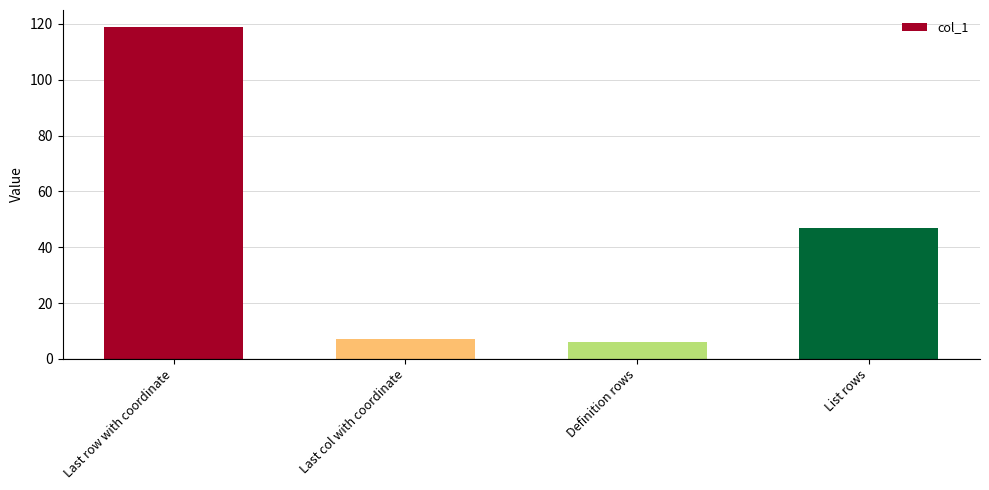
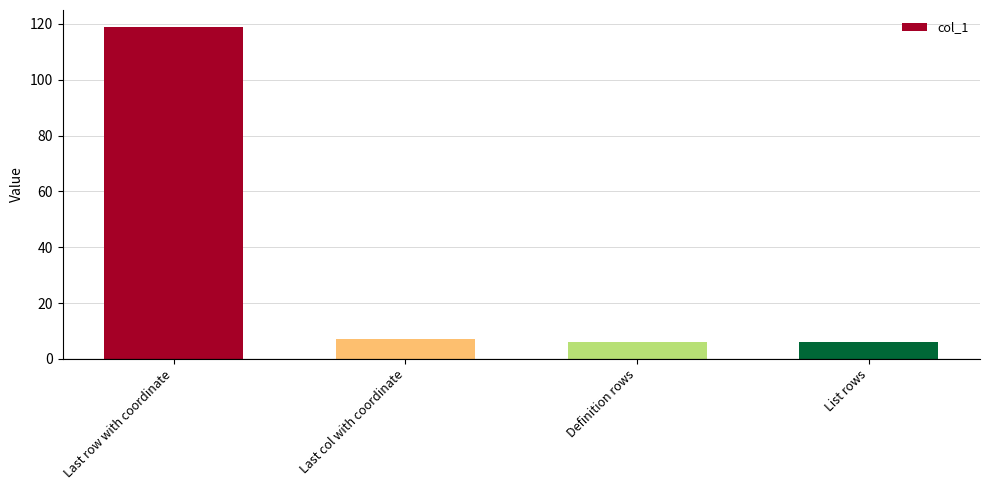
  {
    "Last row with coordinate": 119,
    "Last col with coordinate": 7,
    "Definition rows": 6,
-   "List rows": 47
+   "List rows": 6
  }
